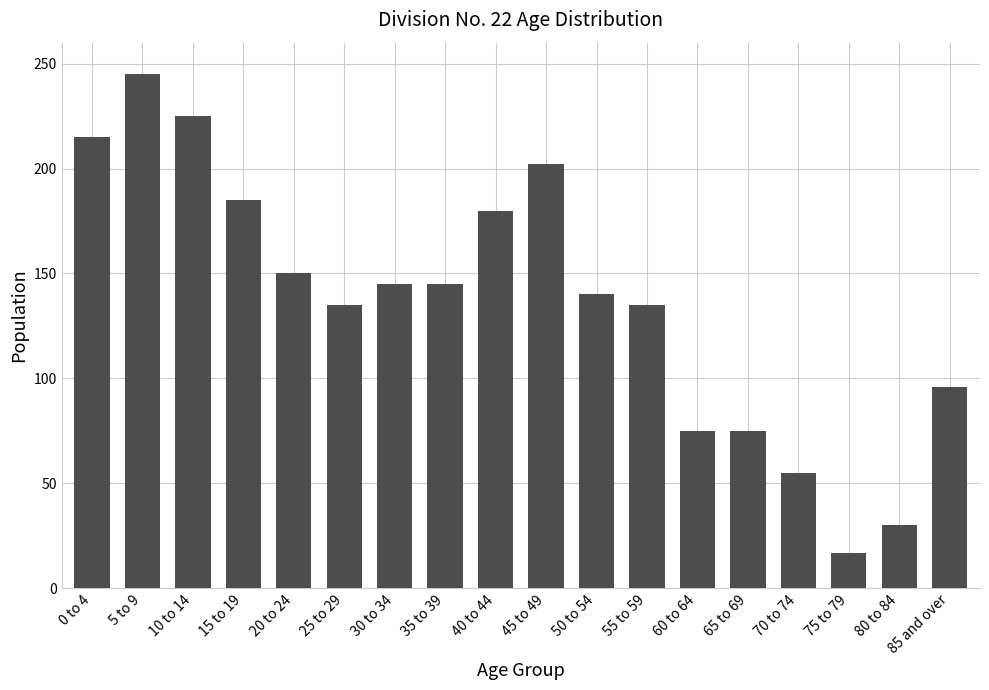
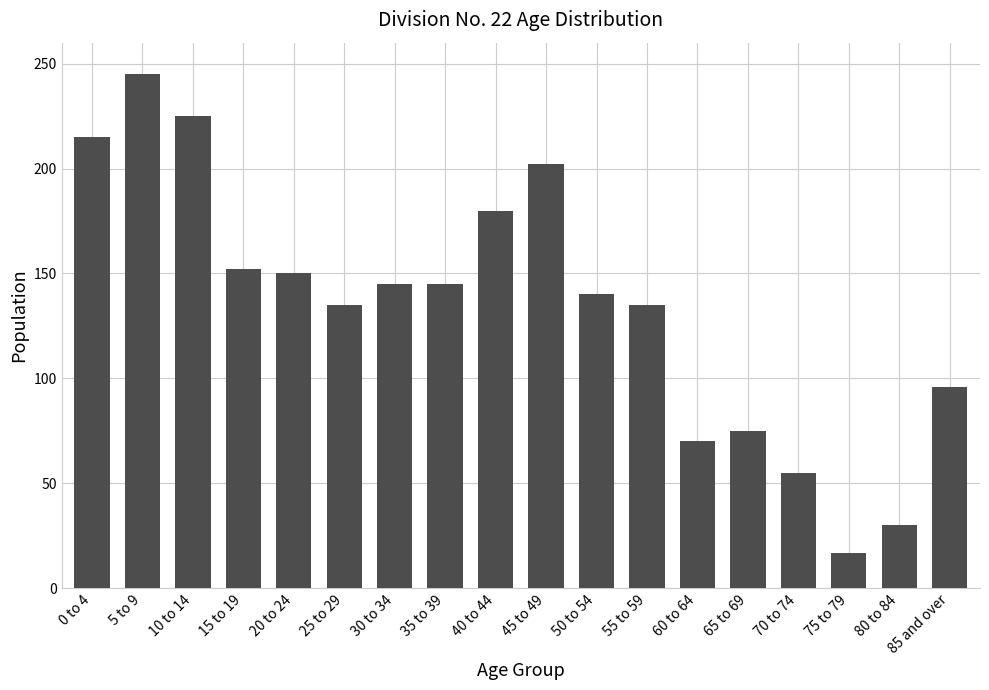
  {
    "0 to 4": 215,
    "5 to 9": 245,
    "10 to 14": 225,
-   "15 to 19": 185,
+   "15 to 19": 152,
    "20 to 24": 150,
    "25 to 29": 135,
    "30 to 34": 145,
    "35 to 39": 145,
    "40 to 44": 180,
    "45 to 49": 202,
    "50 to 54": 140,
    "55 to 59": 135,
-   "60 to 64": 75,
+   "60 to 64": 70,
    "65 to 69": 75,
    "70 to 74": 55,
    "75 to 79": 17,
    "80 to 84": 30,
    "85 and over": 96
  }
